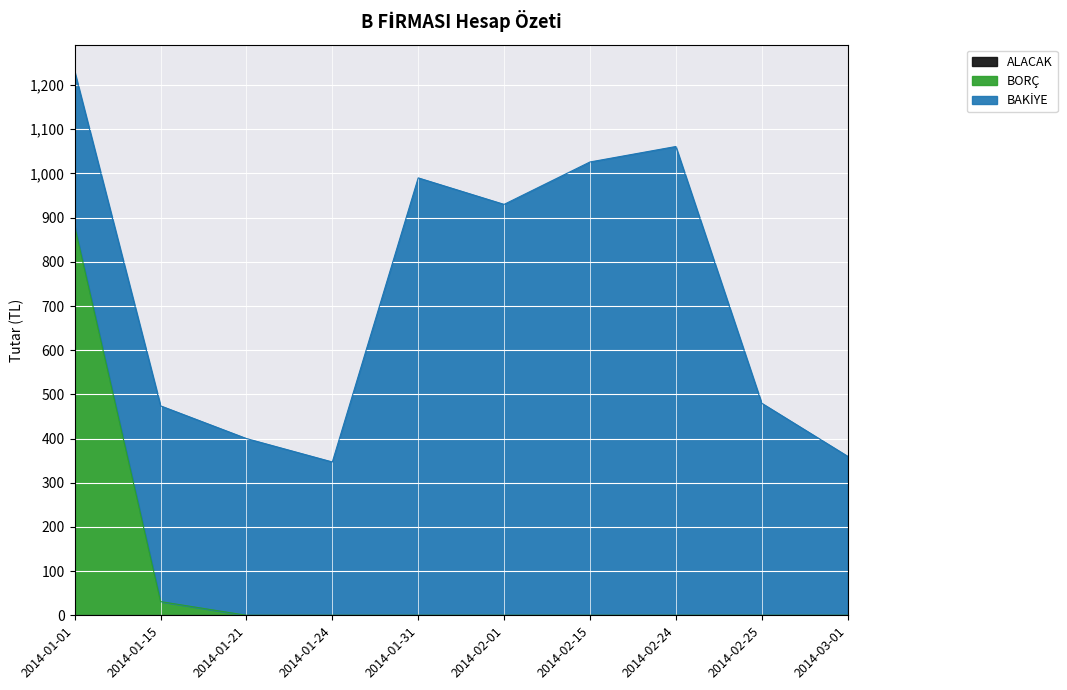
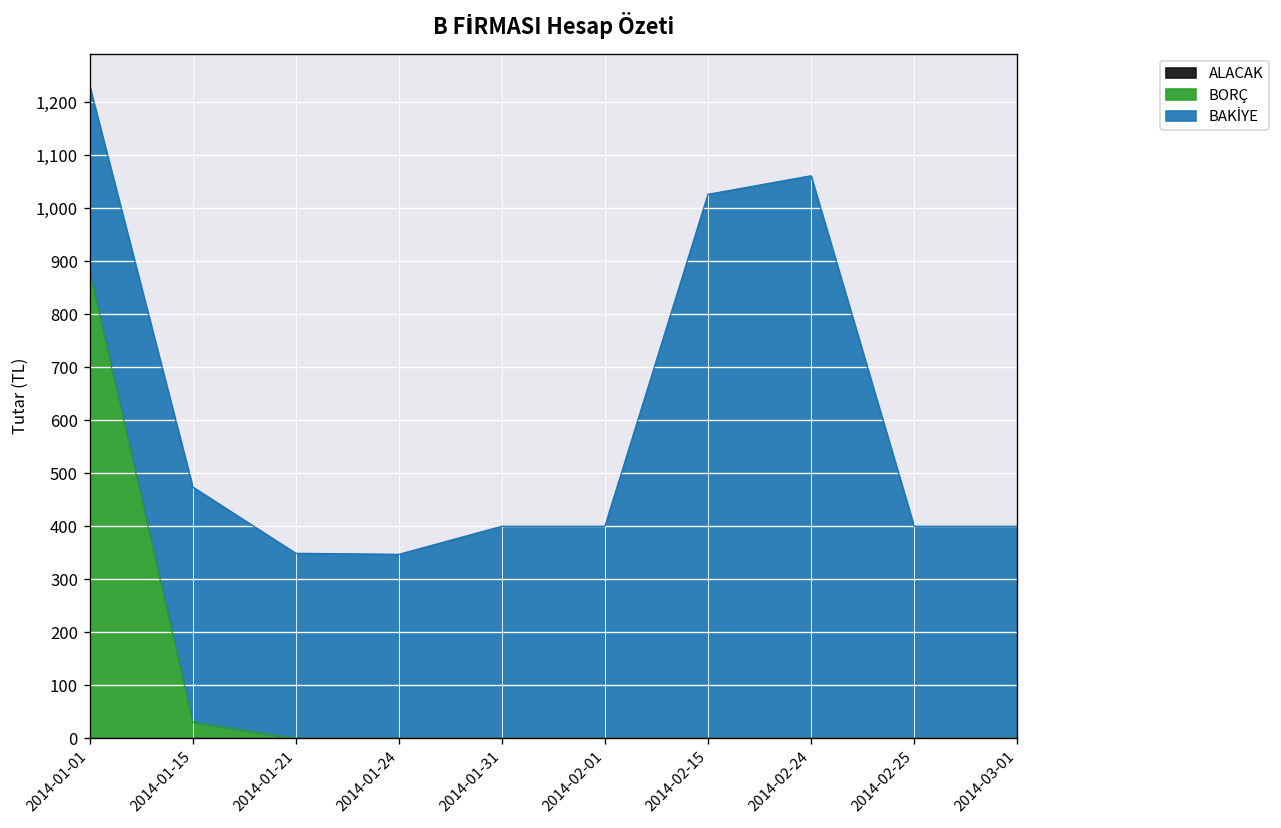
  {
    "ALACAK": {
      "2014-01-01": "0",
      "2014-01-15": "0"
    },
    "BORÇ": {
      "2014-01-01": "880",
      "2014-01-15": "30"
    },
    "BAKİYE": {
      "2014-01-01": "350",
      "2014-01-15": "440",
-     "2014-01-21": "400",
+     "2014-01-21": "350",
      "2014-01-24": "350",
-     "2014-01-31": "990",
-     "2014-02-01": "930",
+     "2014-01-31": "400",
+     "2014-02-01": "400",
      "2014-02-15": "1,030",
      "2014-02-24": "1,060",
-     "2014-02-25": "480",
-     "2014-03-01": "360"
+     "2014-02-25": "400",
+     "2014-03-01": "400"
    }
  }
